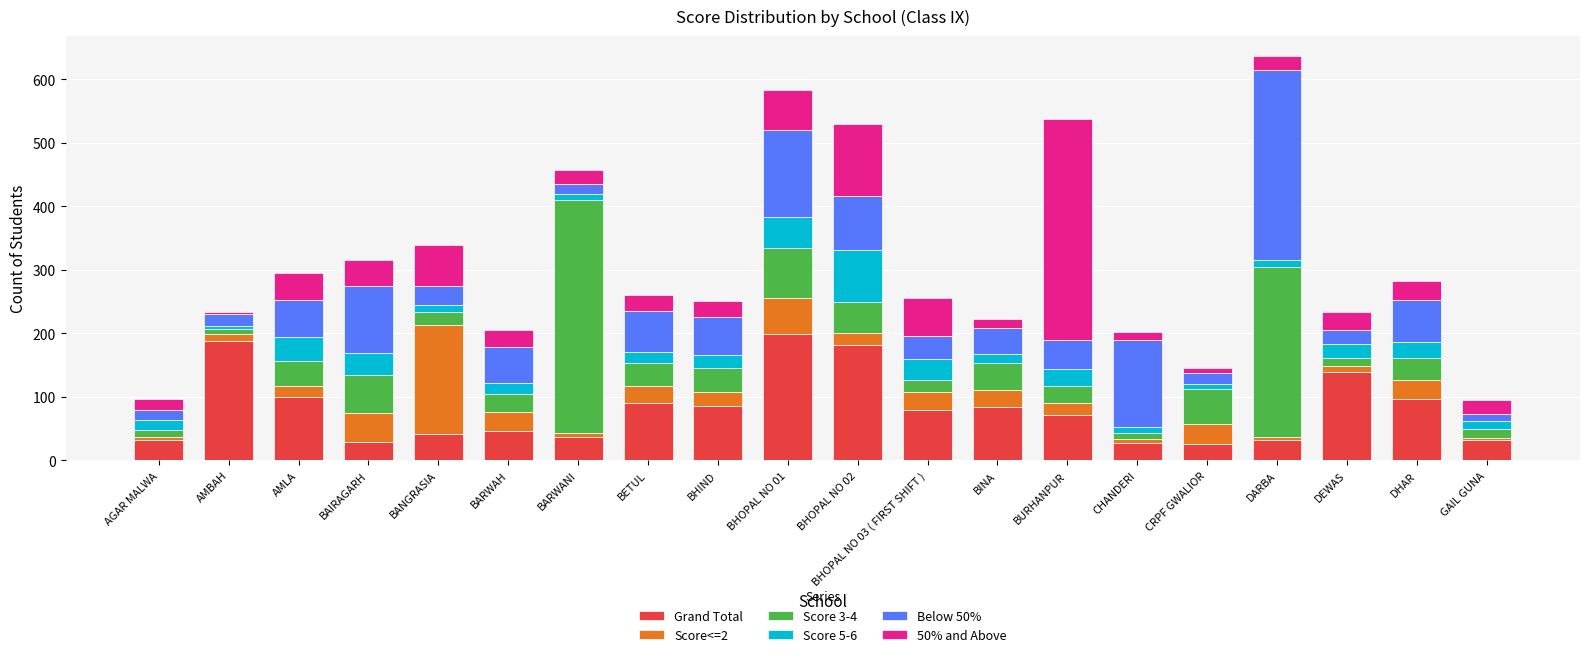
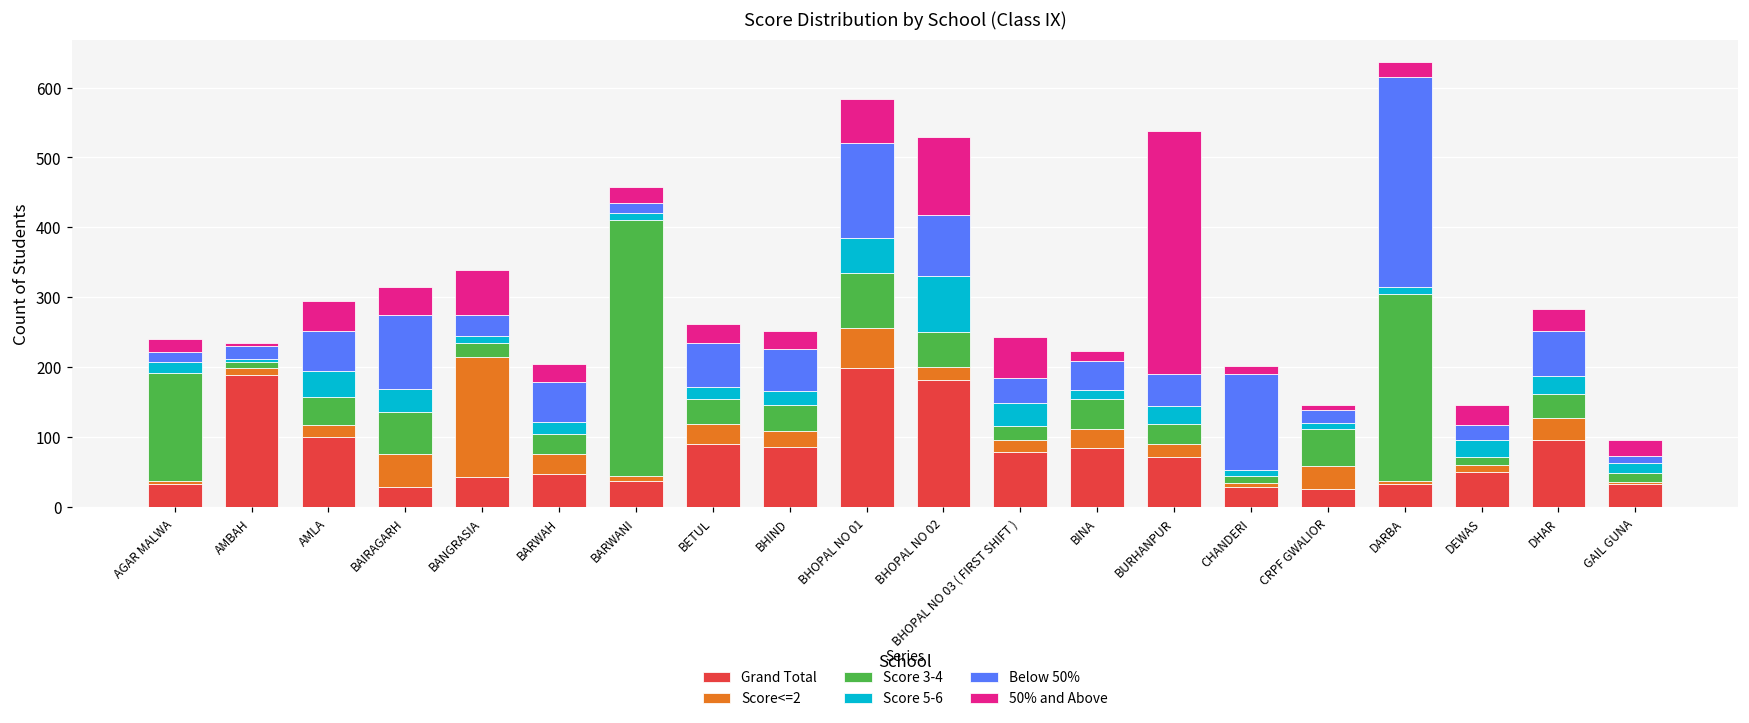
  {
    "Grand Total": {
      "AGAR MALWA": 30,
      "AMBAH": 190,
      "AMLA": 100,
      "BAIRAGARH": 30,
      "BANGRASIA": 40,
      "BARWAH": 50,
      "BARWANI": 40,
      "BETUL": 90,
      "BHIND": 90,
      "BHOPAL NO 01": 200,
      "BHOPAL NO 02": 180,
      "BHOPAL NO 03 ( FIRST SHIFT )": 80,
      "BINA": 80,
      "BURHANPUR": 70,
      "CHANDERI": 30,
      "CRPF GWALIOR": 30,
      "DARBA": 30,
-     "DEWAS": 140,
+     "DEWAS": 50,
      "DHAR": 100,
      "GAIL GUNA": 30
    },
    "Score<=2": {
      "AGAR MALWA": 0,
      "AMBAH": 10,
      "AMLA": 20,
      "BAIRAGARH": 50,
      "BANGRASIA": 170,
      "BARWAH": 30,
      "BARWANI": 10,
      "BETUL": 30,
      "BHIND": 20,
      "BHOPAL NO 01": 60,
      "BHOPAL NO 02": 20,
-     "BHOPAL NO 03 ( FIRST SHIFT )": 30,
+     "BHOPAL NO 03 ( FIRST SHIFT )": 20,
      "BINA": 30,
      "BURHANPUR": 20,
      "CHANDERI": 10,
      "CRPF GWALIOR": 30,
      "DARBA": 0,
      "DEWAS": 10,
      "DHAR": 30
    },
    "Score 3-4": {
-     "AGAR MALWA": 10,
+     "AGAR MALWA": 150,
      "AMBAH": 10,
      "AMLA": 40,
      "BAIRAGARH": 60,
      "BANGRASIA": 20,
      "BARWAH": 30,
      "BARWANI": 370,
      "BETUL": 40,
      "BHIND": 40,
      "BHOPAL NO 01": 80,
      "BHOPAL NO 02": 50,
      "BHOPAL NO 03 ( FIRST SHIFT )": 20,
      "BINA": 40,
      "BURHANPUR": 30,
      "CHANDERI": 10,
      "CRPF GWALIOR": 50,
      "DARBA": 270,
      "DEWAS": 10,
      "DHAR": 30,
      "GAIL GUNA": 10
    },
    "Score 5-6": {
      "AGAR MALWA": 20,
      "AMBAH": 0,
      "AMLA": 40,
      "BAIRAGARH": 30,
      "BANGRASIA": 10,
      "BARWAH": 20,
      "BARWANI": 10,
      "BETUL": 20,
      "BHIND": 20,
      "BHOPAL NO 01": 50,
      "BHOPAL NO 02": 80,
      "BHOPAL NO 03 ( FIRST SHIFT )": 30,
      "BINA": 10,
      "BURHANPUR": 30,
      "CHANDERI": 10,
      "CRPF GWALIOR": 10,
      "DARBA": 10,
      "DEWAS": 20,
      "DHAR": 30,
      "GAIL GUNA": 10
    },
    "Below 50%": {
      "AGAR MALWA": 20,
      "AMBAH": 20,
      "AMLA": 60,
      "BAIRAGARH": 110,
      "BANGRASIA": 30,
      "BARWAH": 60,
      "BARWANI": 20,
      "BETUL": 60,
      "BHIND": 60,
      "BHOPAL NO 01": 140,
      "BHOPAL NO 02": 90,
      "BHOPAL NO 03 ( FIRST SHIFT )": 40,
      "BINA": 40,
      "BURHANPUR": 50,
      "CHANDERI": 140,
      "CRPF GWALIOR": 20,
      "DARBA": 300,
      "DEWAS": 20,
      "DHAR": 70,
      "GAIL GUNA": 10
    },
    "50% and Above": {
      "AGAR MALWA": 20,
      "AMBAH": 0,
      "AMLA": 40,
      "BAIRAGARH": 40,
      "BANGRASIA": 70,
      "BARWAH": 30,
      "BARWANI": 20,
      "BETUL": 30,
      "BHIND": 30,
      "BHOPAL NO 01": 60,
      "BHOPAL NO 02": 110,
      "BHOPAL NO 03 ( FIRST SHIFT )": 60,
      "BINA": 10,
      "BURHANPUR": 350,
      "CHANDERI": 10,
      "CRPF GWALIOR": 10,
      "DARBA": 20,
      "DEWAS": 30,
      "DHAR": 30,
      "GAIL GUNA": 20
    }
  }
